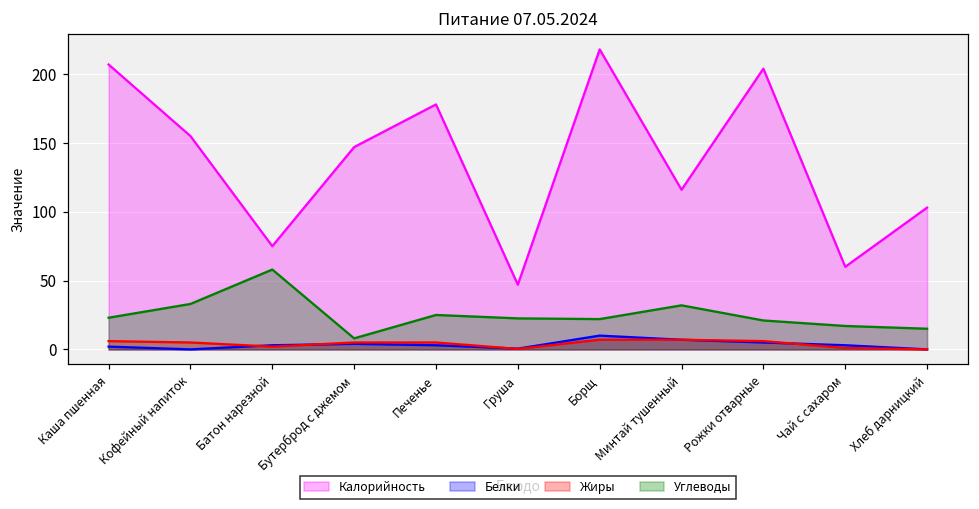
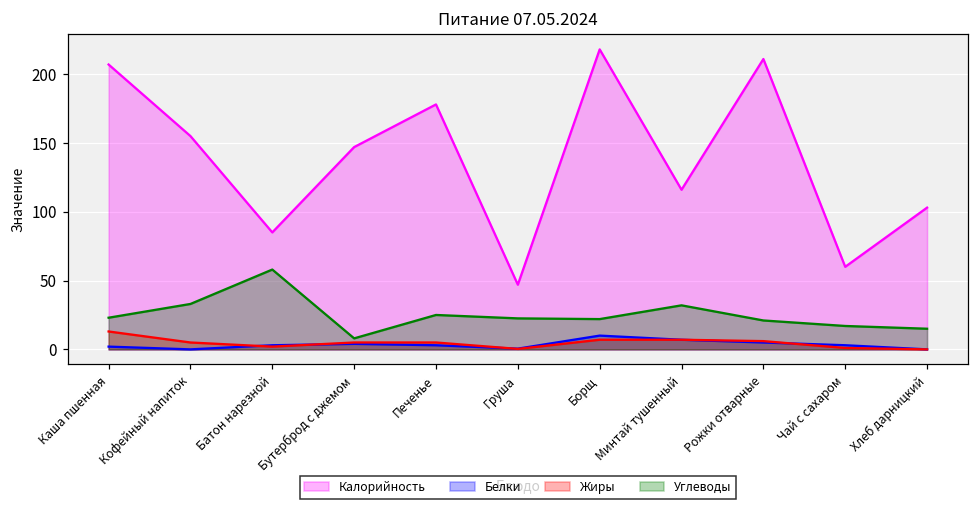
  {
    "Калорийность": {
      "Каша пшенная": 207,
      "Кофейный напиток": 155,
-     "Батон нарезной": 75,
+     "Батон нарезной": 85,
      "Бутерброд с джемом": 147,
      "Печенье": 178,
      "Груша": 47,
      "Борщ": 218,
      "Минтай тушенный": 116,
-     "Рожки отварные": 204,
+     "Рожки отварные": 211,
      "Чай с сахаром": 60,
      "Хлеб дарницкий": 103
    },
    "Белки": {
      "Каша пшенная": 2,
      "Кофейный напиток": 0,
      "Борщ": 10
    },
    "Жиры": {
-     "Каша пшенная": 6,
+     "Каша пшенная": 13,
      "Кофейный напиток": 5,
      "Борщ": 7
    },
    "Углеводы": {
      "Каша пшенная": 23,
      "Кофейный напиток": 33,
      "Батон нарезной": 58,
      "Бутерброд с джемом": 8,
      "Печенье": 25,
      "Груша": 23,
      "Борщ": 22,
      "Минтай тушенный": 32,
      "Рожки отварные": 21,
      "Чай с сахаром": 17,
      "Хлеб дарницкий": 15
    }
  }
